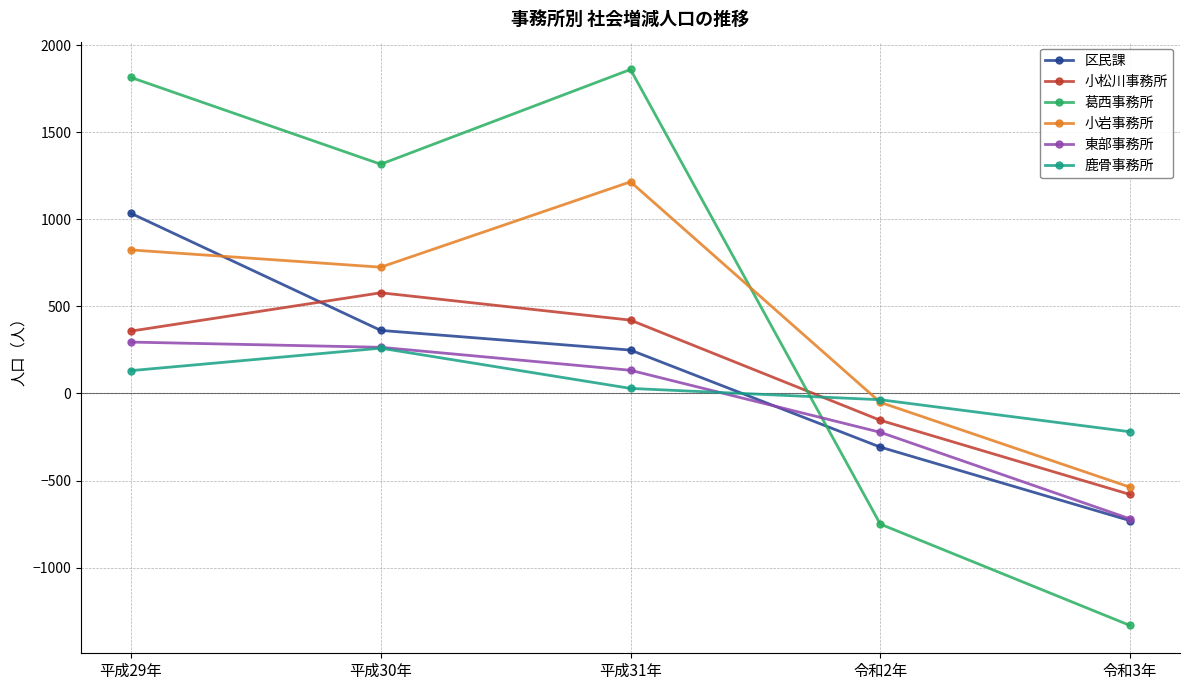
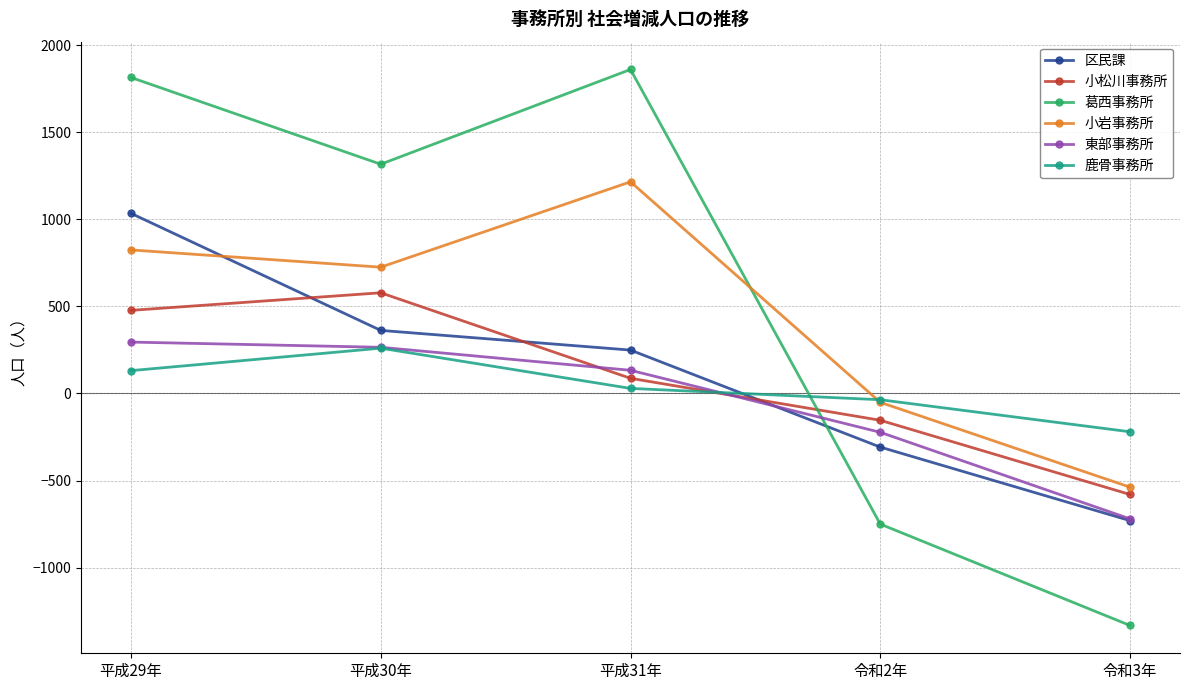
  {
    "区民課": {
      "平成29年": 1030,
      "平成30年": 360,
      "平成31年": 250,
      "令和2年": -310
    },
    "小松川事務所": {
-     "平成29年": 360,
+     "平成29年": 480,
      "平成30年": 580,
-     "平成31年": 420,
+     "平成31年": 90,
      "令和2年": -150,
      "令和3年": -580
    },
    "小岩事務所": {
      "平成29年": 820,
      "平成30年": 730,
      "平成31年": 1220,
      "令和2年": -50,
      "令和3年": -540
    },
    "東部事務所": {
      "平成29年": 300,
      "平成31年": 130,
      "令和2年": -220
    }
  }
